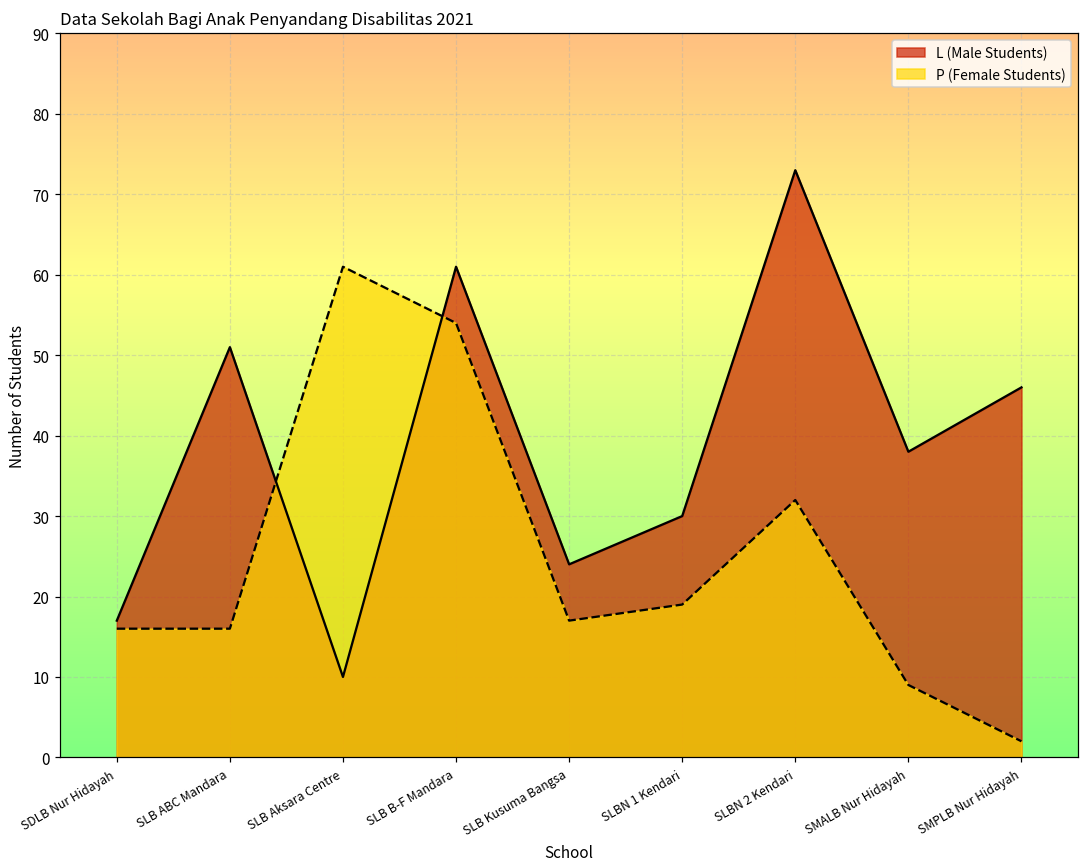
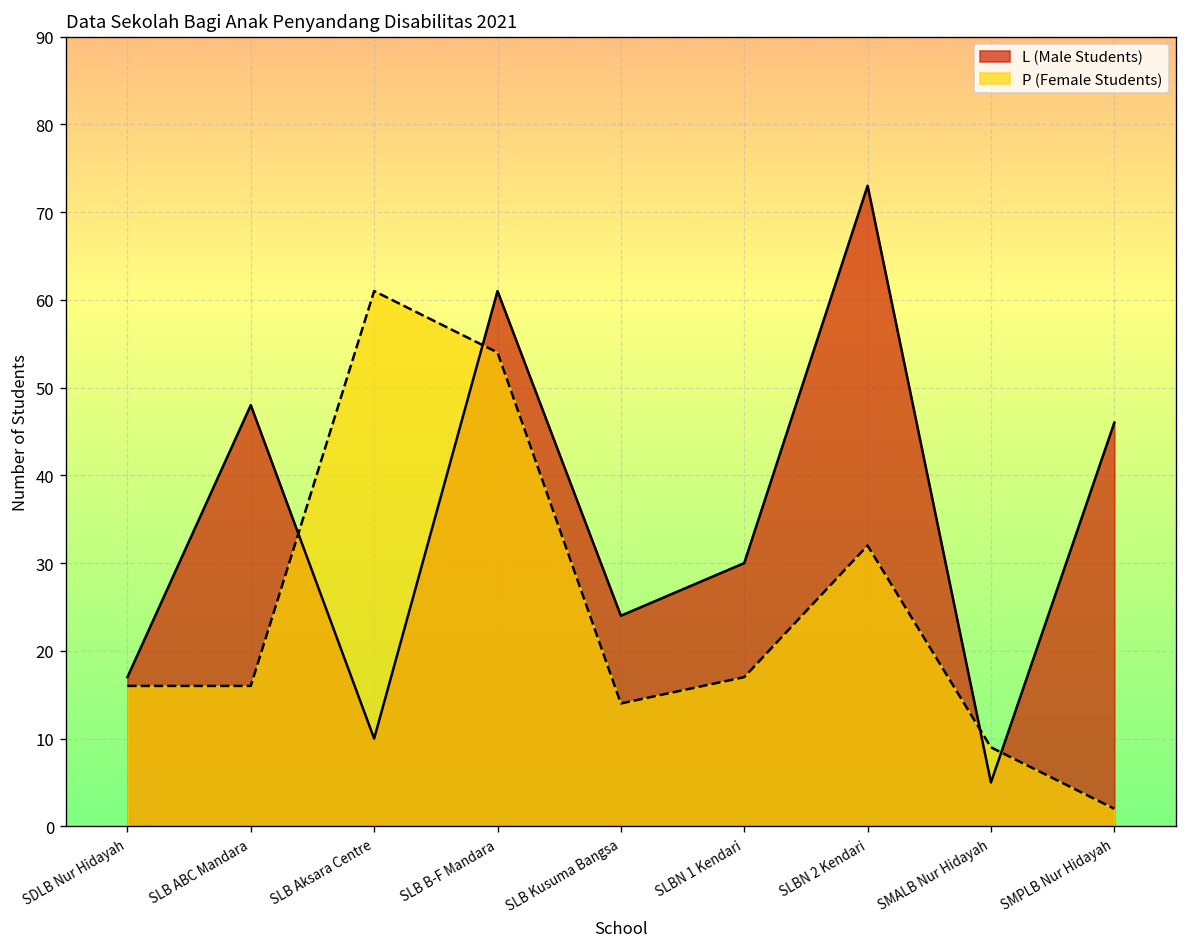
  {
    "L (Male Students)": {
      "SDLB Nur Hidayah": 17,
-     "SLB ABC Mandara": 51,
+     "SLB ABC Mandara": 48,
      "SLB Aksara Centre": 10,
      "SLB B-F Mandara": 61,
      "SLB Kusuma Bangsa": 24,
      "SLBN 1 Kendari": 30,
      "SLBN 2 Kendari": 73,
-     "SMALB Nur Hidayah": 38,
+     "SMALB Nur Hidayah": 5,
      "SMPLB Nur Hidayah": 46
    },
    "P (Female Students)": {
      "SDLB Nur Hidayah": 16,
      "SLB ABC Mandara": 16,
      "SLB Aksara Centre": 61,
      "SLB B-F Mandara": 54,
-     "SLB Kusuma Bangsa": 17,
-     "SLBN 1 Kendari": 19,
+     "SLB Kusuma Bangsa": 14,
+     "SLBN 1 Kendari": 17,
      "SLBN 2 Kendari": 32,
      "SMALB Nur Hidayah": 9,
      "SMPLB Nur Hidayah": 2
    }
  }
